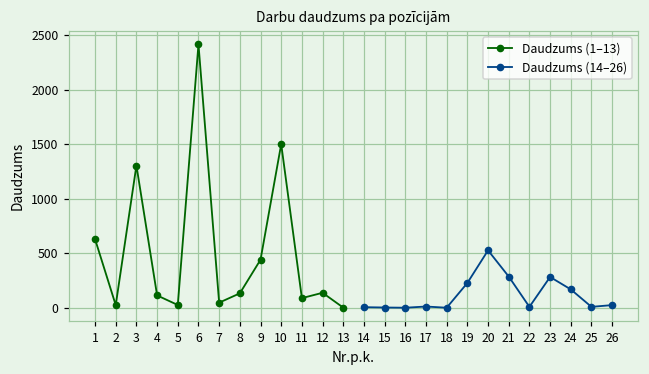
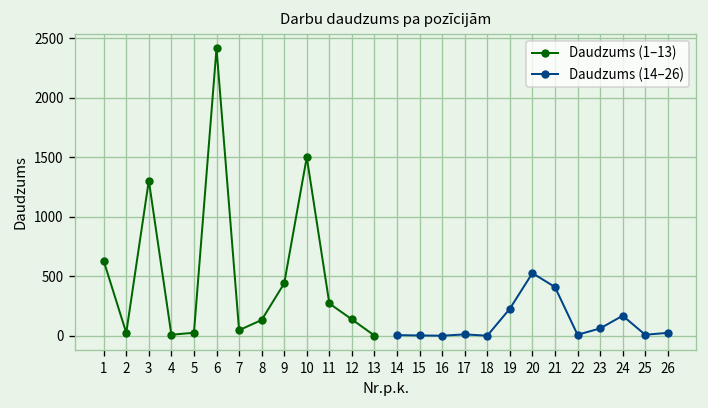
  {
    "Daudzums (1–13)": {
      "1": 600,
      "2": 0,
      "3": 1300,
-     "4": 100,
+     "4": 0,
      "5": 0,
      "6": 2400,
      "7": 0,
      "8": 100,
      "9": 400,
      "10": 1500,
-     "11": 100,
+     "11": 300,
      "12": 100,
      "13": 0
    },
    "Daudzums (14–26)": {
      "14": 0,
      "15": 0,
      "16": 0,
      "17": 0,
      "18": 0,
      "19": 200,
      "20": 500,
-     "21": 300,
+     "21": 400,
      "22": 0,
-     "23": 300,
+     "23": 100,
      "24": 200,
      "25": 0,
      "26": 0
    }
  }
